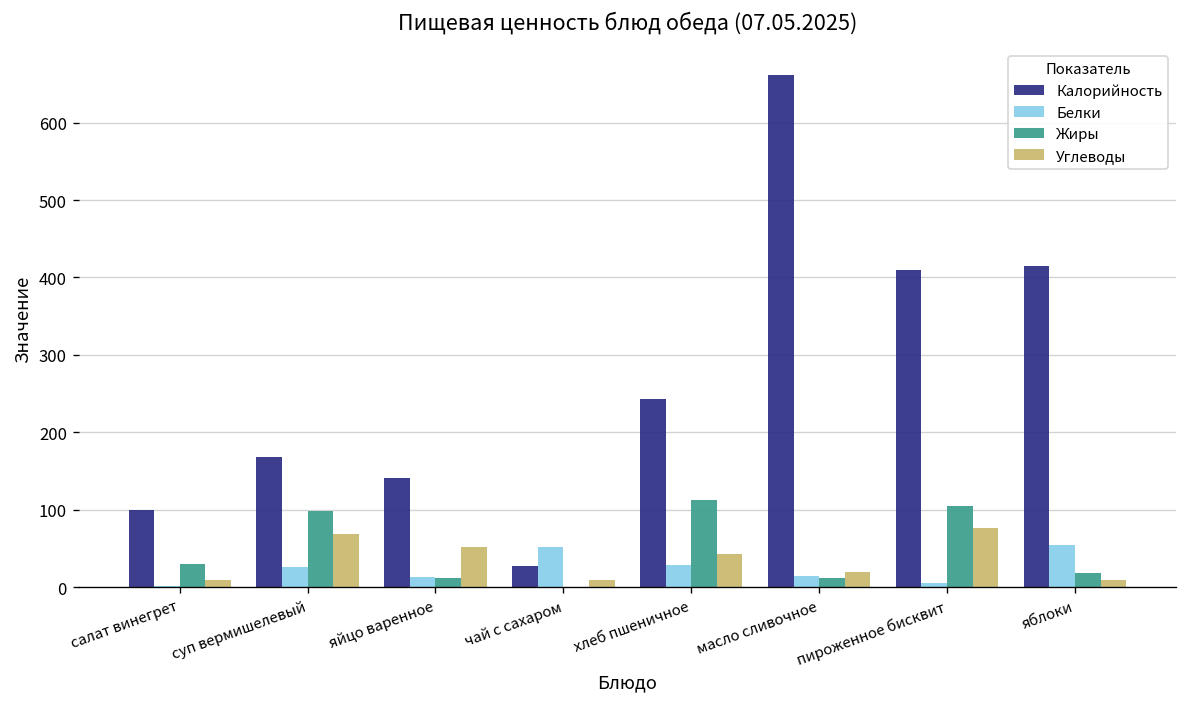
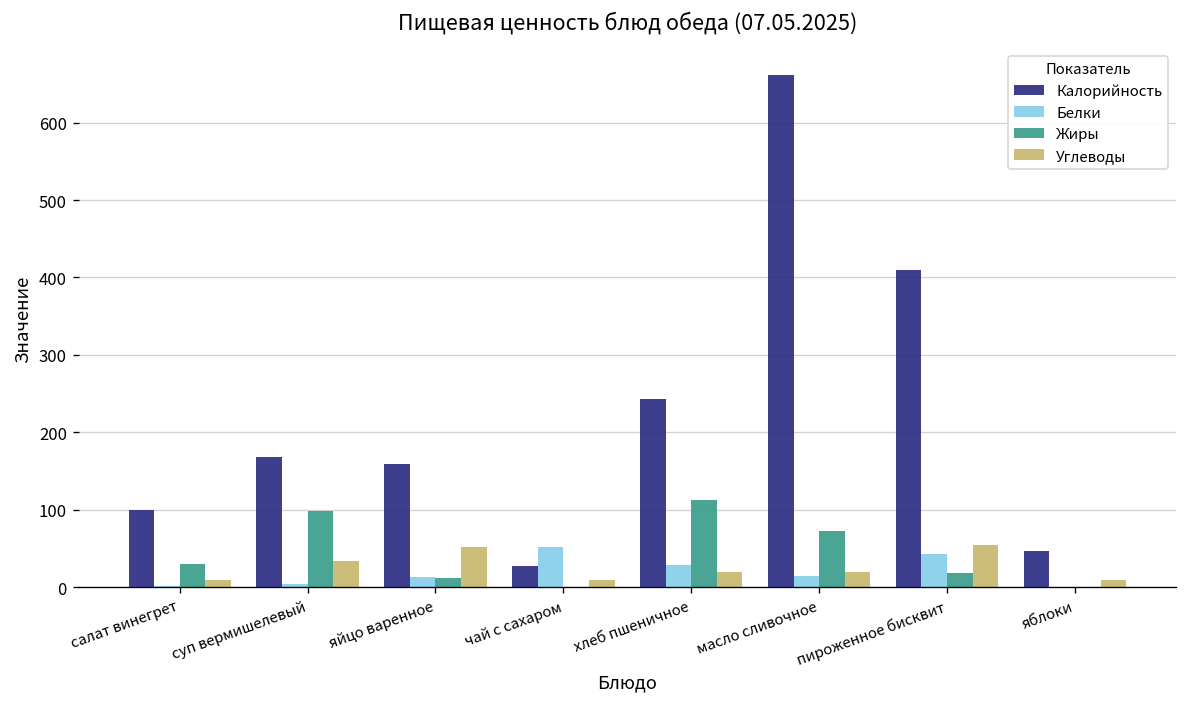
  {
    "Калорийность": {
      "салат винегрет": 100,
      "суп вермишелевый": 170,
-     "яйцо варенное": 140,
+     "яйцо варенное": 160,
      "чай с сахаром": 30,
      "хлеб пшеничное": 240,
      "масло сливочное": 660,
      "пироженное бисквит": 410,
-     "яблоки": 420
+     "яблоки": 50
    },
    "Белки": {
-     "суп вермишелевый": 30,
+     "суп вермишелевый": 0,
      "яйцо варенное": 10,
      "чай с сахаром": 50,
      "хлеб пшеничное": 30,
      "масло сливочное": 10,
-     "пироженное бисквит": 10,
-     "яблоки": 50
+     "пироженное бисквит": 40,
+     "яблоки": 0
    },
    "Жиры": {
      "салат винегрет": 30,
      "суп вермишелевый": 100,
      "яйцо варенное": 10,
      "хлеб пшеничное": 110,
-     "масло сливочное": 10,
-     "пироженное бисквит": 100,
-     "яблоки": 20
+     "масло сливочное": 70,
+     "пироженное бисквит": 20,
+     "яблоки": 0
    },
    "Углеводы": {
      "салат винегрет": 10,
-     "суп вермишелевый": 70,
+     "суп вермишелевый": 30,
      "яйцо варенное": 50,
      "чай с сахаром": 10,
-     "хлеб пшеничное": 40,
+     "хлеб пшеничное": 20,
      "масло сливочное": 20,
-     "пироженное бисквит": 80,
+     "пироженное бисквит": 60,
      "яблоки": 10
    }
  }
